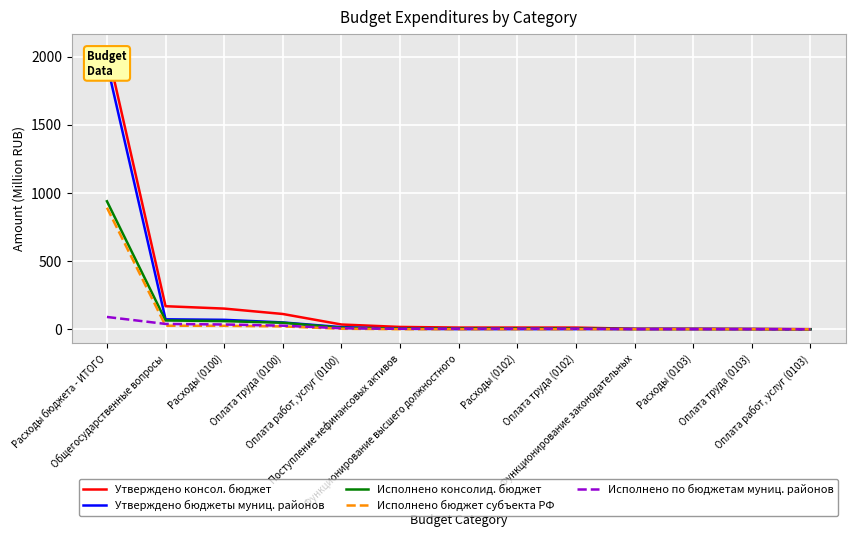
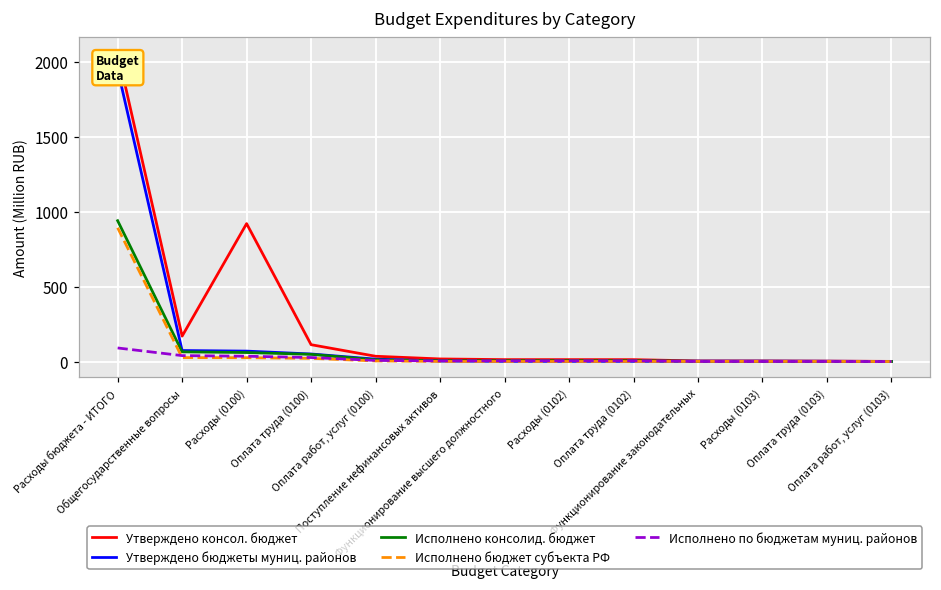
  {
    "Утверждено консол. бюджет": {
      "Общегосударственные вопросы": 170,
-     "Расходы (0100)": 150,
+     "Расходы (0100)": 920,
      "Оплата труда (0100)": 110,
      "Оплата работ, услуг (0100)": 40
    },
    "Исполнено консолид. бюджет": {
      "Расходы бюджета - ИТОГО": 940
    },
    "Исполнено бюджет субъекта РФ": {
      "Расходы бюджета - ИТОГО": 890
    },
    "Исполнено по бюджетам муниц. районов": {
      "Расходы бюджета - ИТОГО": 90
    }
  }
